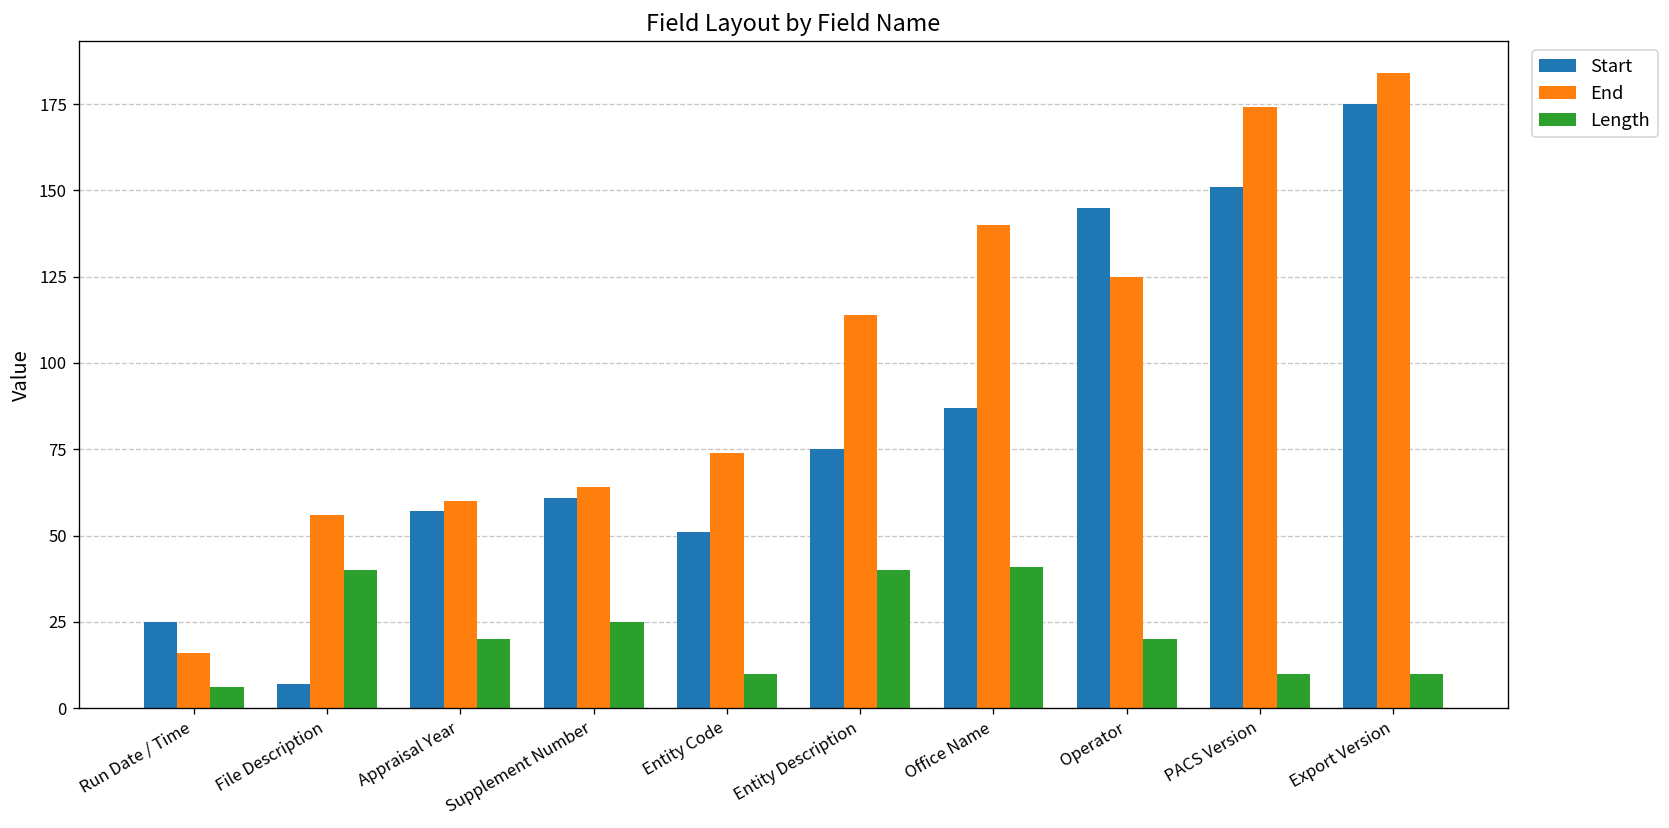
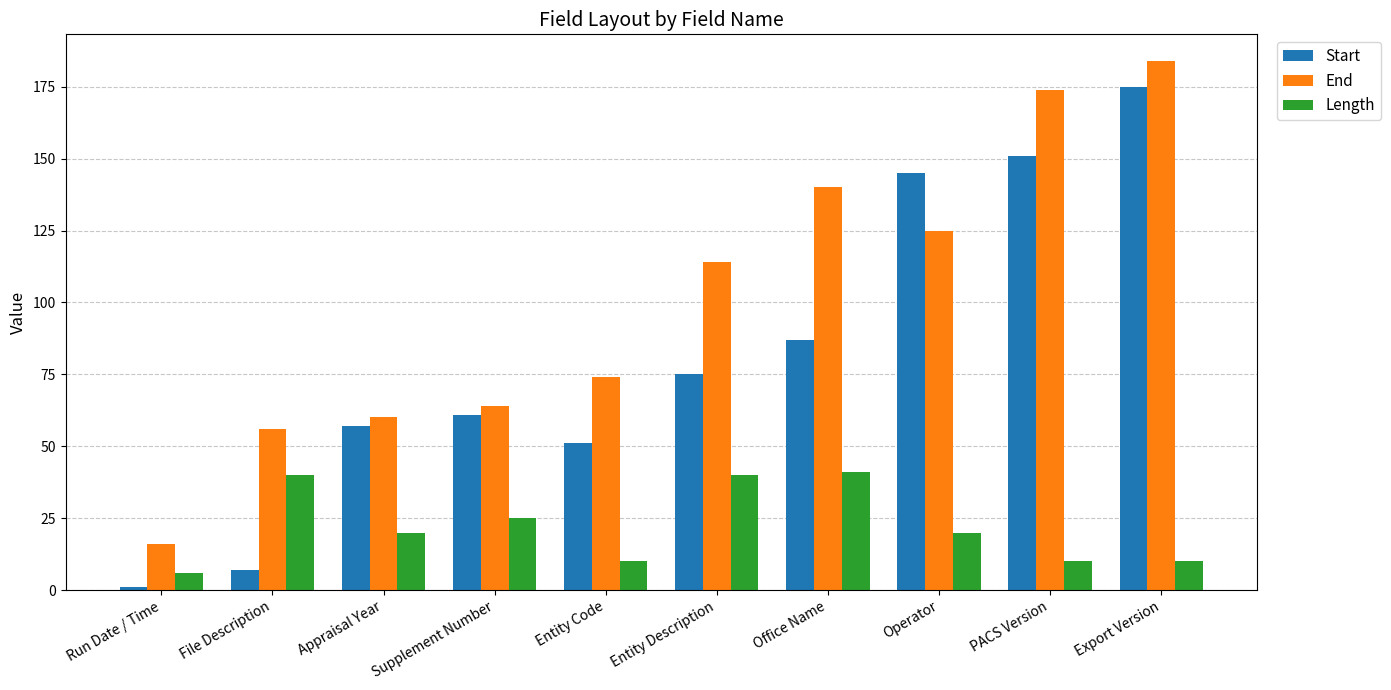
  {
    "Start": {
-     "Run Date / Time": 25,
+     "Run Date / Time": 1,
      "File Description": 7,
      "Appraisal Year": 57,
      "Supplement Number": 61,
      "Entity Code": 51,
      "Entity Description": 75,
      "Office Name": 87,
      "Operator": 145,
      "PACS Version": 151,
      "Export Version": 175
    },
    "End": {
      "Run Date / Time": 16,
      "File Description": 56,
      "Appraisal Year": 60,
      "Supplement Number": 64,
      "Entity Code": 74,
      "Entity Description": 114,
      "Office Name": 140,
      "Operator": 125,
      "PACS Version": 174,
      "Export Version": 184
    },
    "Length": {
      "Run Date / Time": 6,
      "File Description": 40,
      "Appraisal Year": 20,
      "Supplement Number": 25,
      "Entity Code": 10,
      "Entity Description": 40,
      "Office Name": 41,
      "Operator": 20,
      "PACS Version": 10,
      "Export Version": 10
    }
  }
